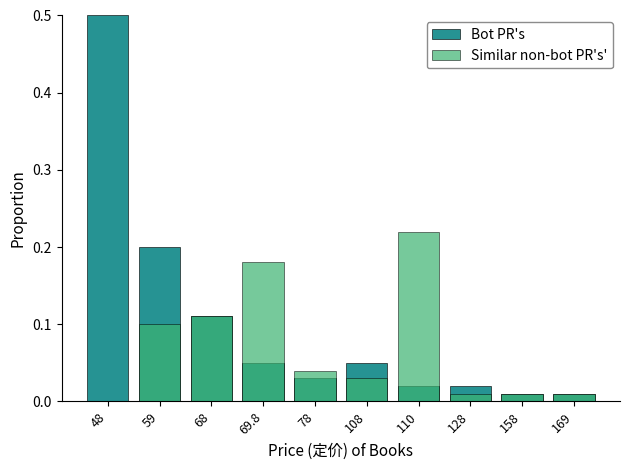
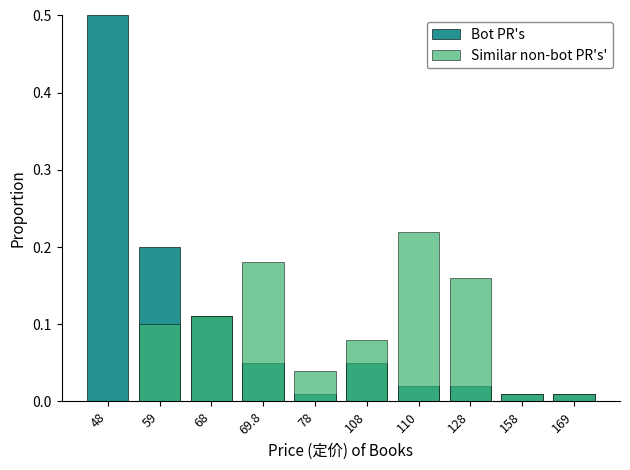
  {
    "Bot PR's": {
      "48": 0.50,
      "59": 0.20,
      "68": 0.11,
-     "78": 0.03,
+     "78": 0.01,
      "158": 0.01,
      "169": 0.01
    },
    "Similar non-bot PR's'": {
      "48": 0.00,
      "68": 0.11,
      "69.8": 0.18,
      "78": 0.04,
-     "108": 0.03,
+     "108": 0.08,
      "110": 0.22,
-     "128": 0.01,
+     "128": 0.16,
      "158": 0.01,
      "169": 0.01
    }
  }
